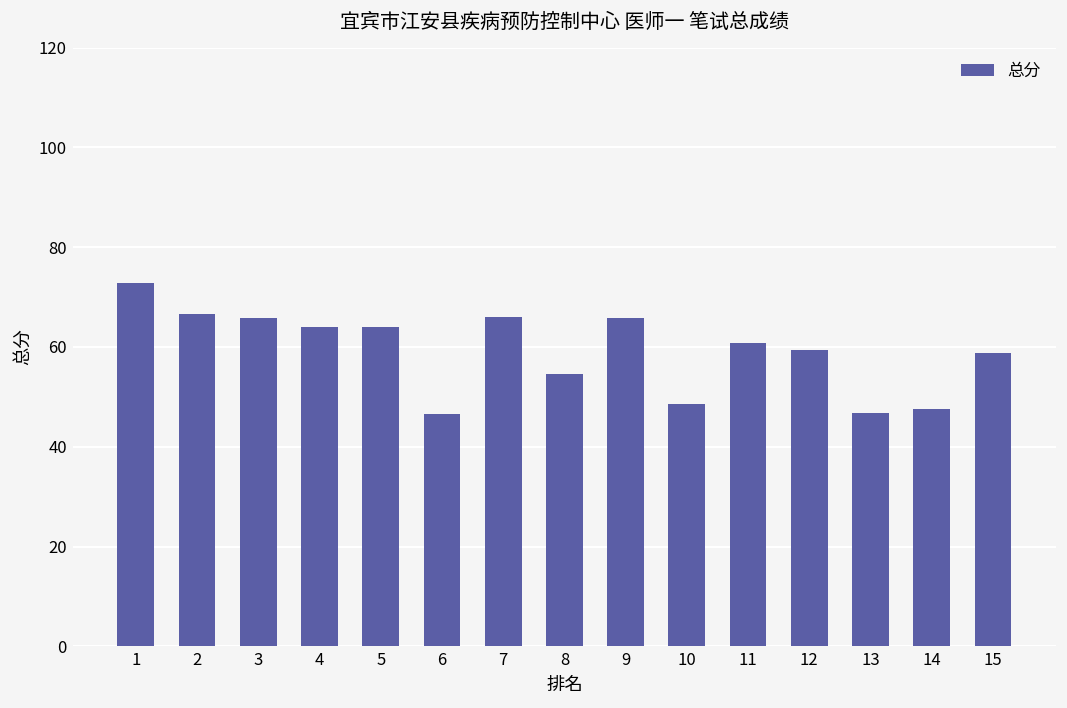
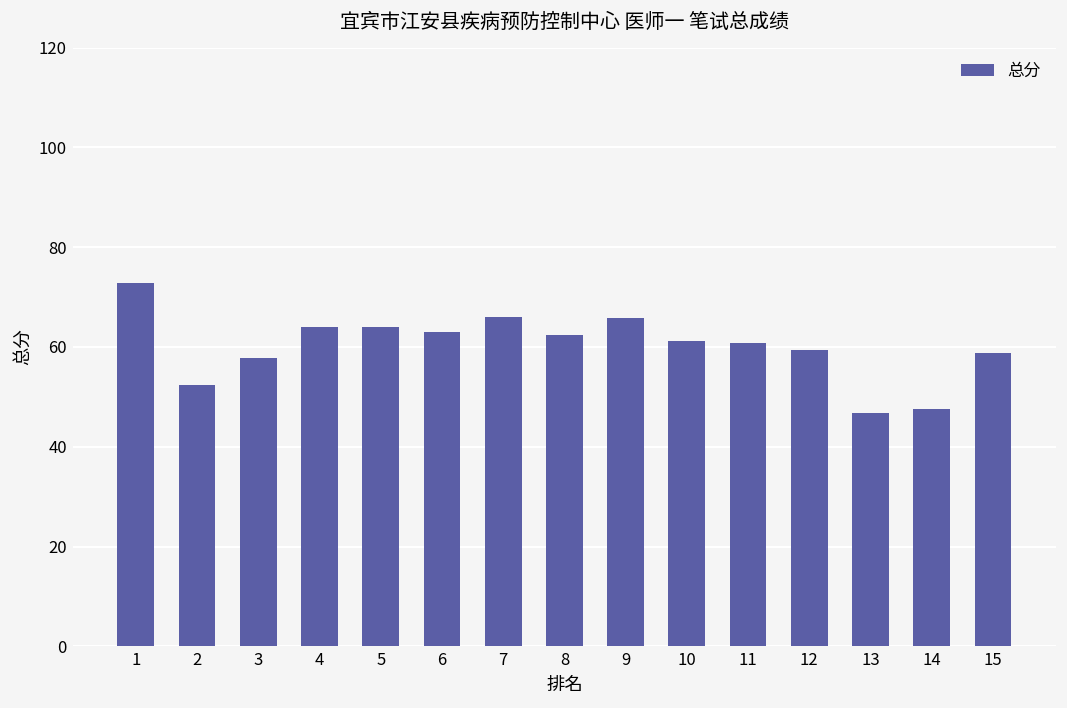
  {
    "1": 73,
-   "2": 67,
-   "3": 66,
+   "2": 52,
+   "3": 58,
    "4": 64,
    "5": 64,
-   "6": 46,
+   "6": 63,
    "7": 66,
-   "8": 55,
+   "8": 62,
    "9": 66,
-   "10": 49,
+   "10": 61,
    "11": 61,
    "12": 59,
    "13": 47,
    "14": 48,
    "15": 59
  }
